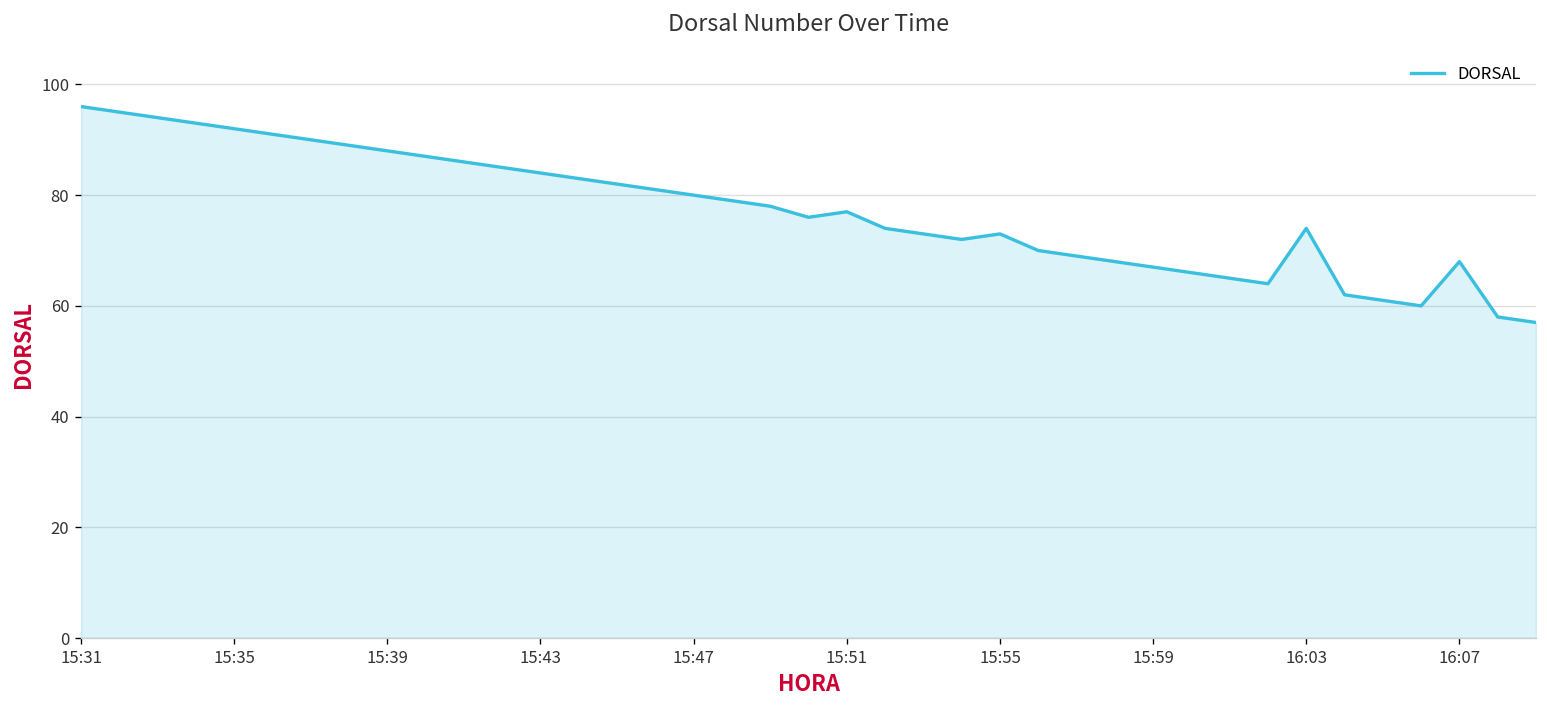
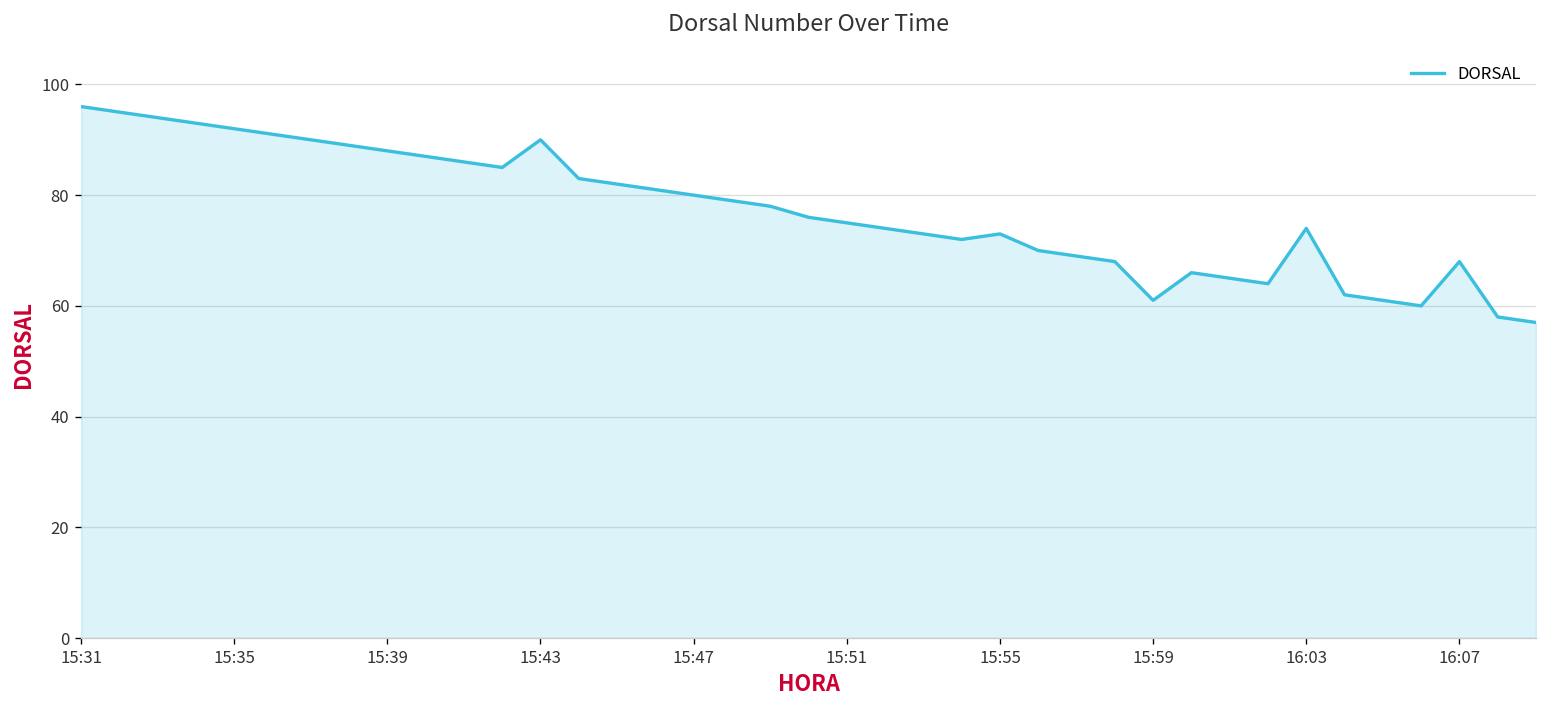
  {
    "15:31": 96,
    "15:35": 92,
    "15:39": 88,
-   "15:43": 84,
+   "15:43": 90,
    "15:47": 80,
-   "15:51": 77,
+   "15:51": 75,
    "15:55": 73,
-   "15:59": 67,
+   "15:59": 61,
    "16:03": 74,
    "16:07": 68
  }
